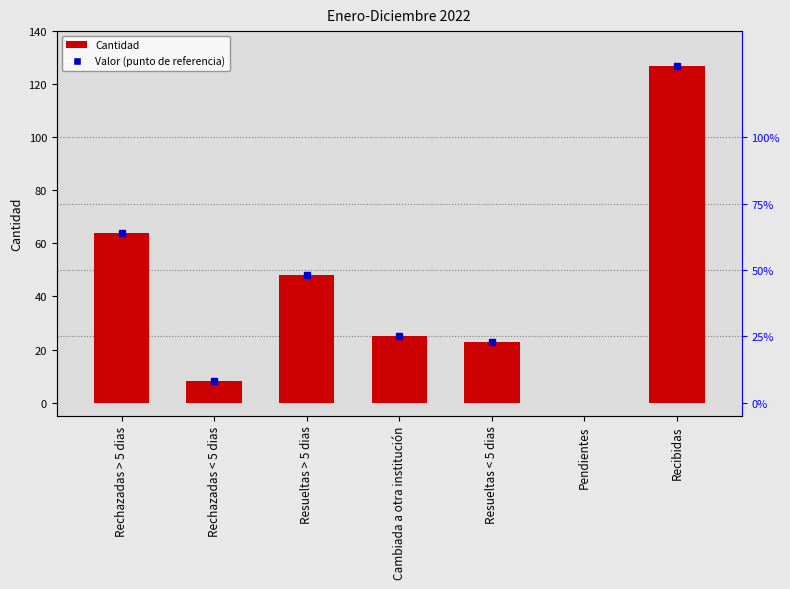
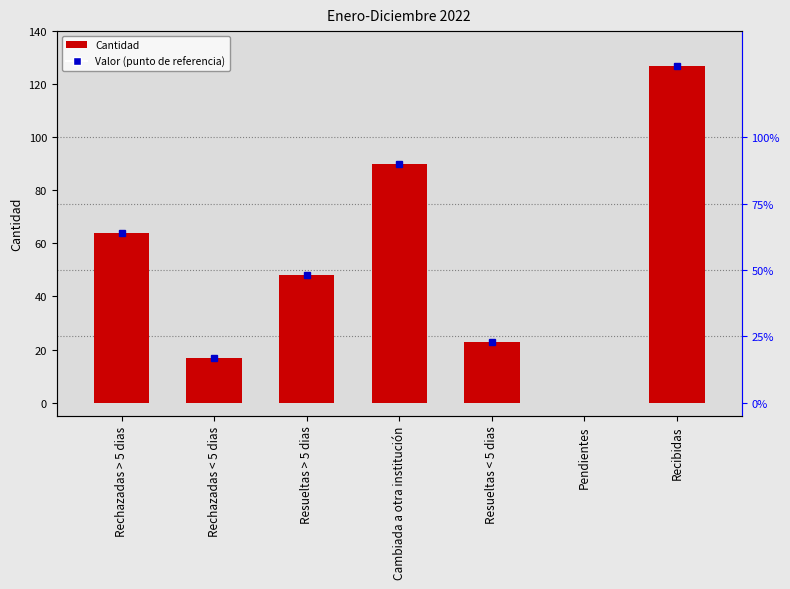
  {
    "Cantidad": {
      "Rechazadas > 5 dias": 64,
-     "Rechazadas < 5 dias": 8,
+     "Rechazadas < 5 dias": 17,
      "Resueltas > 5 dias": 48,
-     "Cambiada a otra institución": 25,
+     "Cambiada a otra institución": 90,
      "Resueltas < 5 dias": 23,
      "Pendientes": 0,
      "Recibidas": 127
    }
  }
